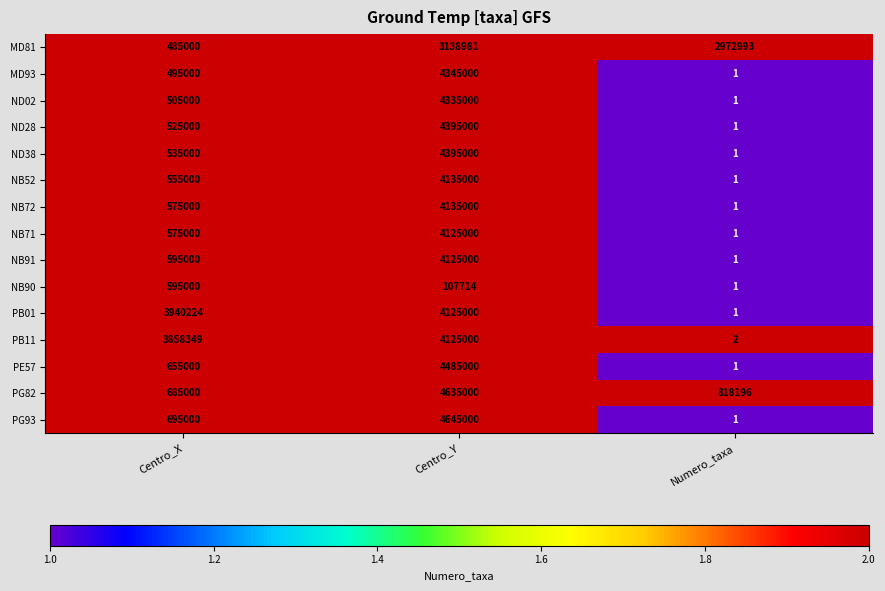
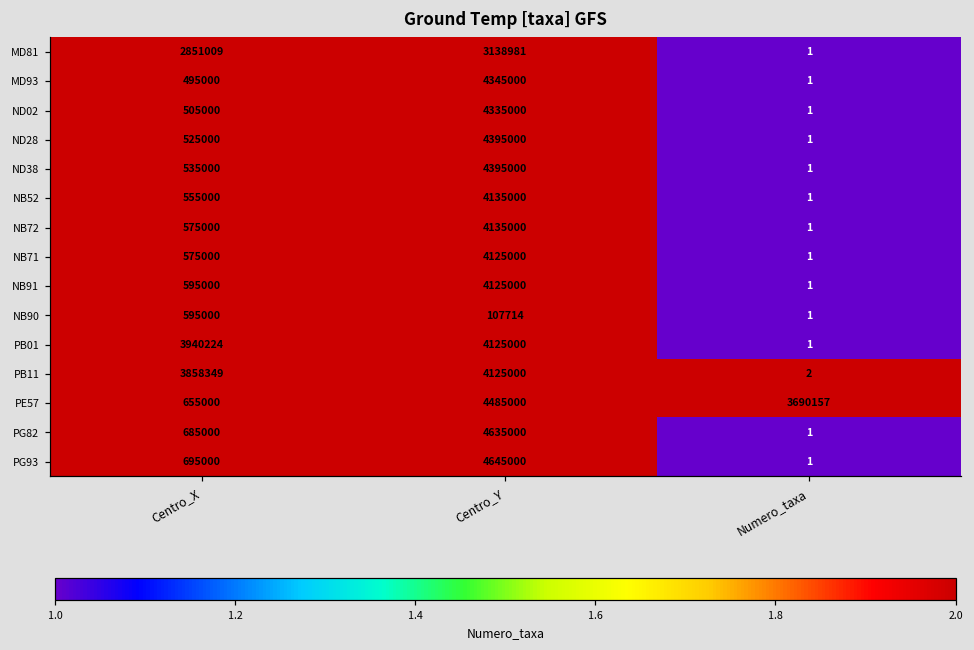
  {
    "MD81": {
-     "Centro_X": 485000,
+     "Centro_X": 2851009,
      "Centro_Y": 3138981,
-     "Numero_taxa": 2972993
+     "Numero_taxa": 1
    },
    "MD93": {
      "Centro_X": 495000,
      "Centro_Y": 4345000,
      "Numero_taxa": 1
    },
    "ND02": {
      "Centro_X": 505000,
      "Centro_Y": 4335000,
      "Numero_taxa": 1
    },
    "ND28": {
      "Centro_X": 525000,
      "Centro_Y": 4395000,
      "Numero_taxa": 1
    },
    "ND38": {
      "Centro_X": 535000,
      "Centro_Y": 4395000,
      "Numero_taxa": 1
    },
    "NB52": {
      "Centro_X": 555000,
      "Centro_Y": 4135000,
      "Numero_taxa": 1
    },
    "NB72": {
      "Centro_X": 575000,
      "Centro_Y": 4135000,
      "Numero_taxa": 1
    },
    "NB71": {
      "Centro_X": 575000,
      "Centro_Y": 4125000,
      "Numero_taxa": 1
    },
    "NB91": {
      "Centro_X": 595000,
      "Centro_Y": 4125000,
      "Numero_taxa": 1
    },
    "NB90": {
      "Centro_X": 595000,
      "Centro_Y": 107714,
      "Numero_taxa": 1
    },
    "PB01": {
      "Centro_X": 3940224,
      "Centro_Y": 4125000,
      "Numero_taxa": 1
    },
    "PB11": {
      "Centro_X": 3858349,
      "Centro_Y": 4125000,
      "Numero_taxa": 2
    },
    "PE57": {
      "Centro_X": 655000,
      "Centro_Y": 4485000,
-     "Numero_taxa": 1
+     "Numero_taxa": 3690157
    },
    "PG82": {
      "Centro_X": 685000,
      "Centro_Y": 4635000,
-     "Numero_taxa": 818196
+     "Numero_taxa": 1
    },
    "PG93": {
      "Centro_X": 695000,
      "Centro_Y": 4645000,
      "Numero_taxa": 1
    }
  }
